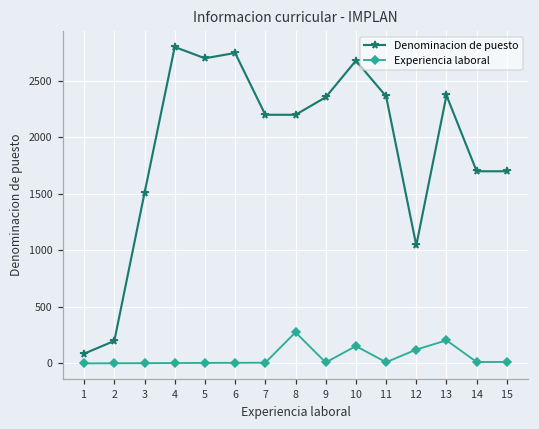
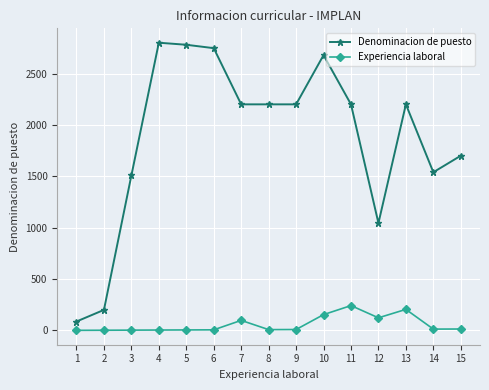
  {
    "Denominacion de puesto": {
      "1": 90,
      "2": 200,
      "3": 1510,
      "4": 2800,
-     "5": 2700,
+     "5": 2780,
      "6": 2750,
      "7": 2200,
      "8": 2200,
-     "9": 2360,
+     "9": 2200,
      "10": 2680,
-     "11": 2370,
+     "11": 2200,
      "12": 1050,
-     "13": 2370,
-     "14": 1700,
+     "13": 2200,
+     "14": 1540,
      "15": 1700
    },
    "Experiencia laboral": {
      "1": 0,
      "2": 0,
      "3": 0,
      "4": 0,
      "5": 10,
      "6": 10,
-     "7": 10,
-     "8": 280,
+     "7": 100,
+     "8": 10,
      "9": 10,
      "10": 150,
-     "11": 10,
+     "11": 240,
      "12": 120,
      "13": 210,
      "14": 10,
      "15": 10
    }
  }
